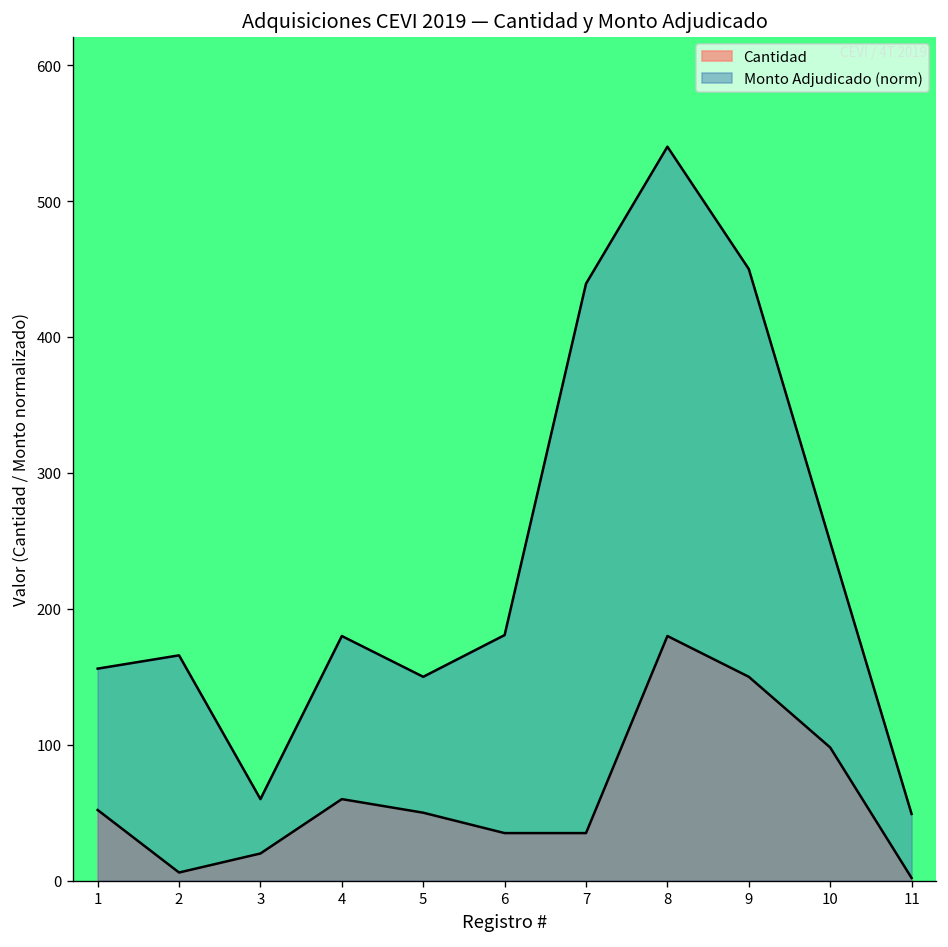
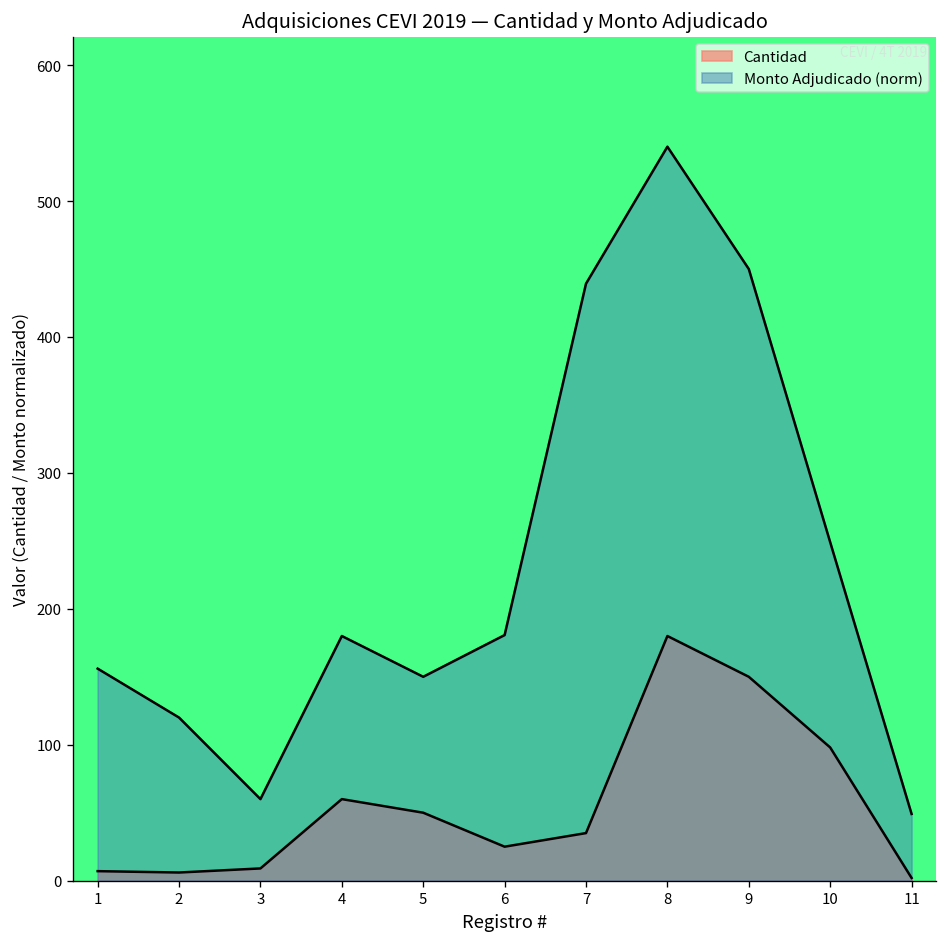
  {
    "Cantidad": {
-     "1": 52,
+     "1": 7,
      "2": 6,
-     "3": 20,
+     "3": 9,
      "4": 60,
      "5": 50,
-     "6": 35,
+     "6": 25,
      "7": 35,
      "8": 180,
      "9": 150,
      "10": 98,
      "11": 2
    },
    "Monto Adjudicado (norm)": {
      "1": 156,
-     "2": 166,
+     "2": 120,
      "3": 60,
      "4": 180,
      "5": 150,
      "6": 181,
      "7": 439,
      "8": 540,
      "9": 450,
      "10": 249,
      "11": 49
    }
  }
